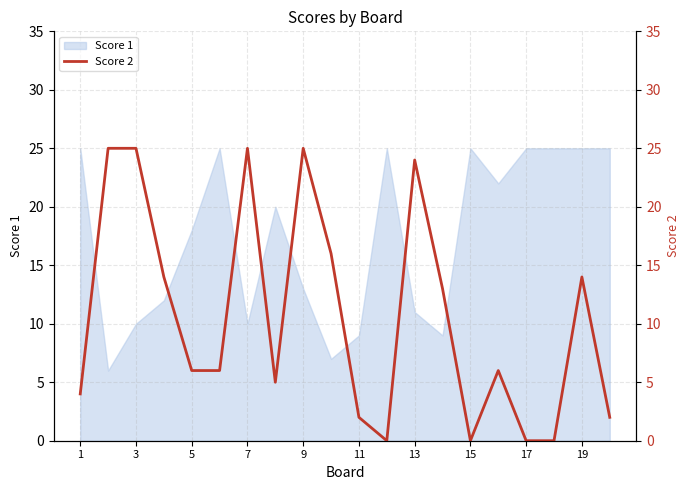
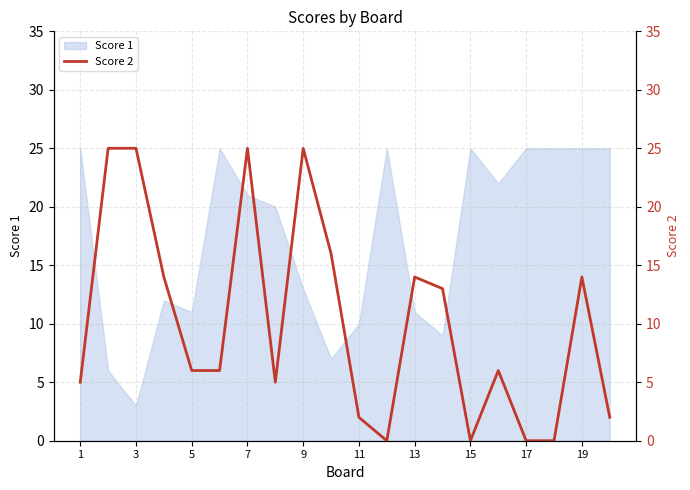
  {
    "Score 1": {
      "1": 25,
-     "3": 10,
-     "5": 18,
-     "7": 10,
+     "3": 3,
+     "5": 11,
+     "7": 21,
      "9": 13,
-     "11": 9,
+     "11": 10,
      "13": 11,
      "15": 25,
      "17": 25,
      "19": 25
    },
    "Score 2": {
-     "1": 4,
+     "1": 5,
      "3": 25,
      "5": 6,
      "7": 25,
      "9": 25,
      "11": 2,
-     "13": 24,
+     "13": 14,
      "15": 0,
      "17": 0,
      "19": 14
    }
  }
